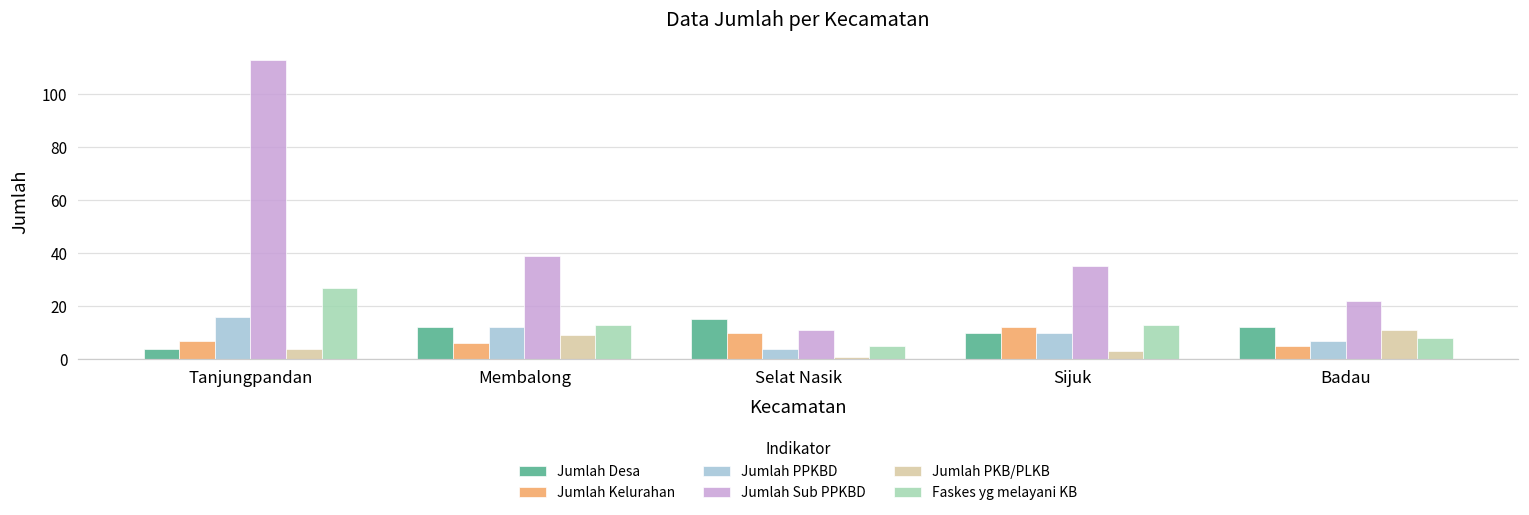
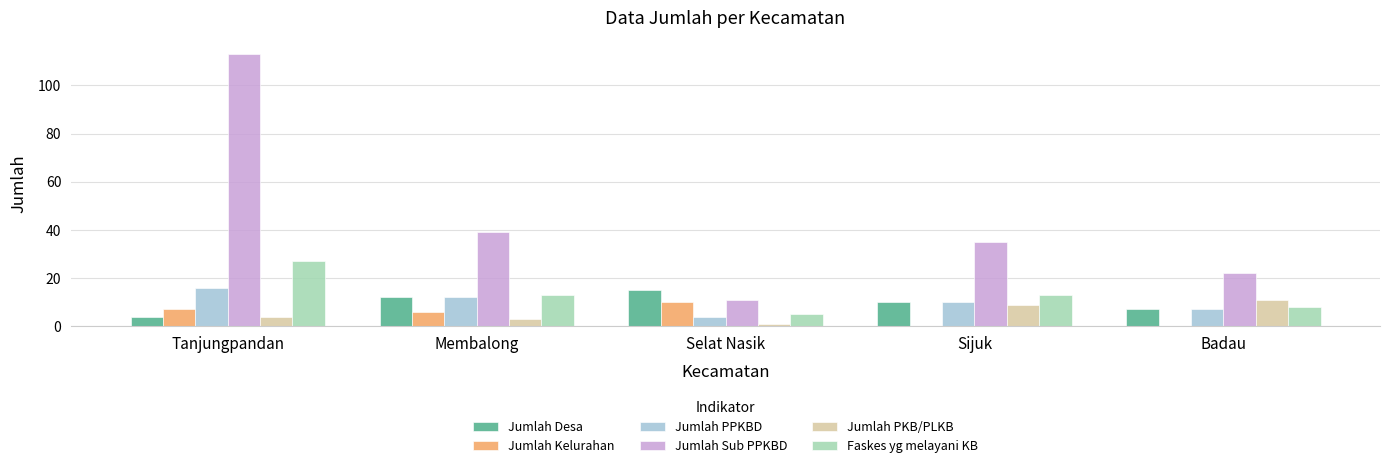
  {
    "Jumlah Desa": {
      "Tanjungpandan": 4,
      "Membalong": 12,
      "Selat Nasik": 15,
      "Sijuk": 10,
-     "Badau": 12
+     "Badau": 7
    },
    "Jumlah Kelurahan": {
      "Tanjungpandan": 7,
      "Membalong": 6,
      "Selat Nasik": 10,
-     "Sijuk": 12,
-     "Badau": 5
+     "Sijuk": 0,
+     "Badau": 0
    },
    "Jumlah PKB/PLKB": {
      "Tanjungpandan": 4,
-     "Membalong": 9,
-     "Sijuk": 3,
+     "Membalong": 3,
+     "Sijuk": 9,
      "Badau": 11
    }
  }
